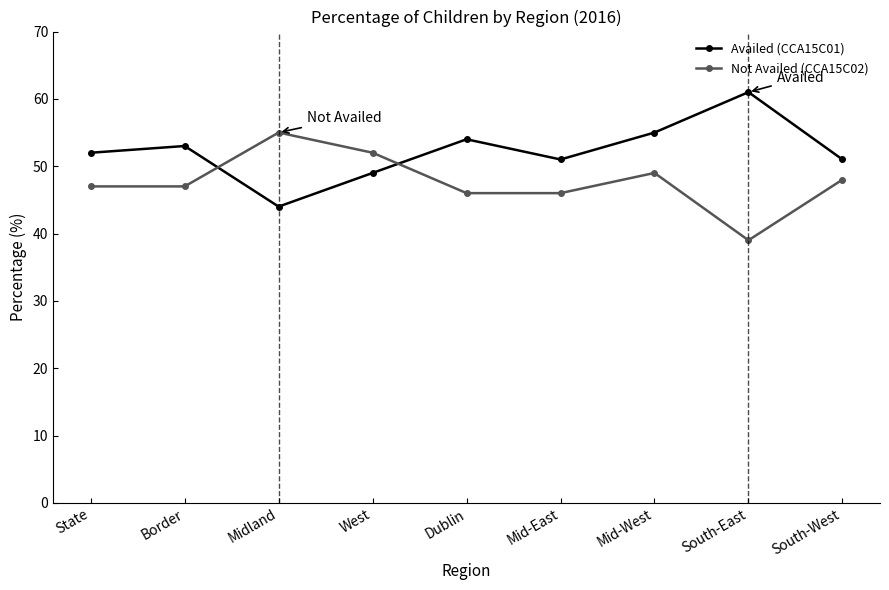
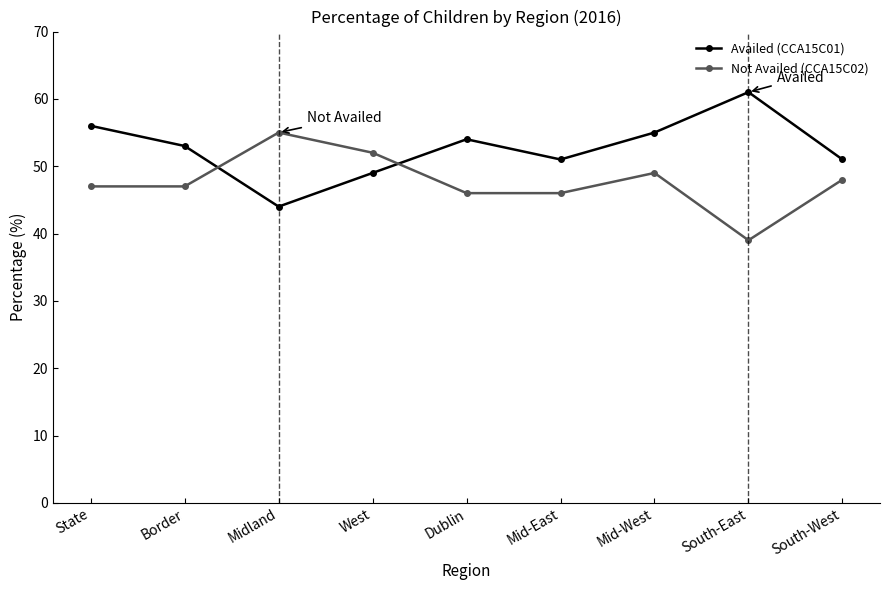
  {
    "Availed (CCA15C01)": {
-     "State": 52,
+     "State": 56,
      "Border": 53,
      "Midland": 44,
      "West": 49,
      "Dublin": 54,
      "Mid-East": 51,
      "Mid-West": 55,
      "South-East": 61,
      "South-West": 51
    },
    "Not Availed (CCA15C02)": {
      "State": 47,
      "Border": 47,
      "Midland": 55,
      "West": 52,
      "Dublin": 46,
      "Mid-East": 46,
      "Mid-West": 49,
      "South-East": 39,
      "South-West": 48
    }
  }
